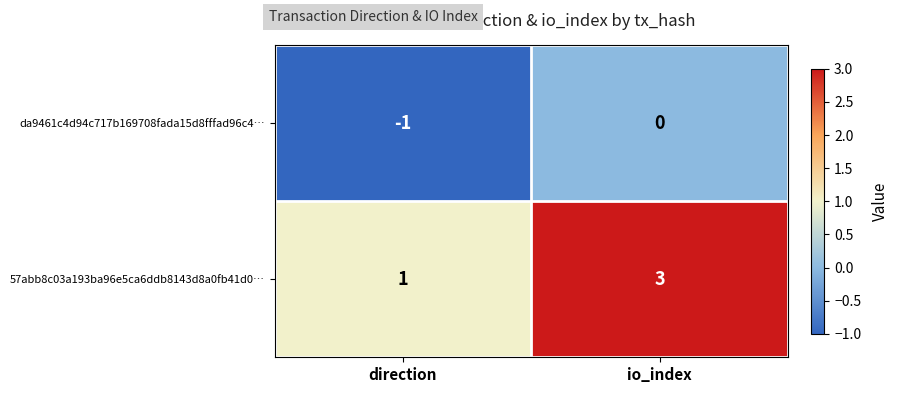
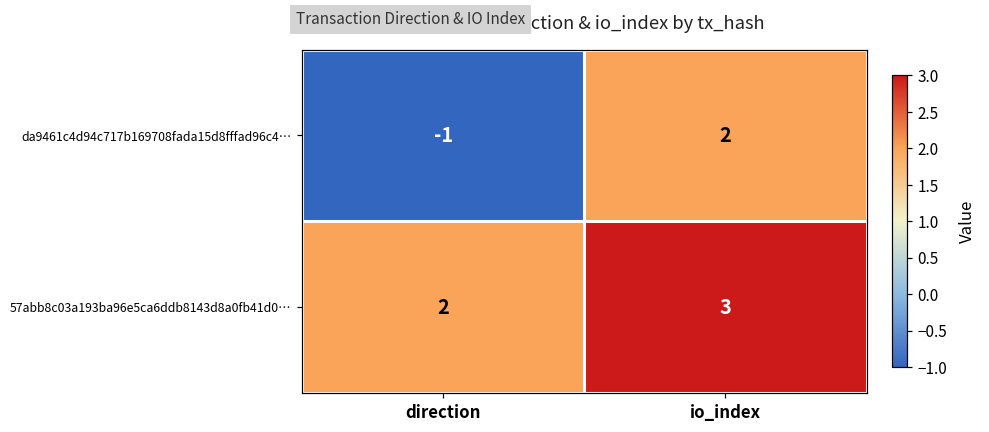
  {
    "da9461c4d94c717b169708fada15d8fffad96c4…": {
      "direction": -1,
-     "io_index": 0
+     "io_index": 2
    },
    "57abb8c03a193ba96e5ca6ddb8143d8a0fb41d0…": {
-     "direction": 1,
+     "direction": 2,
      "io_index": 3
    }
  }
